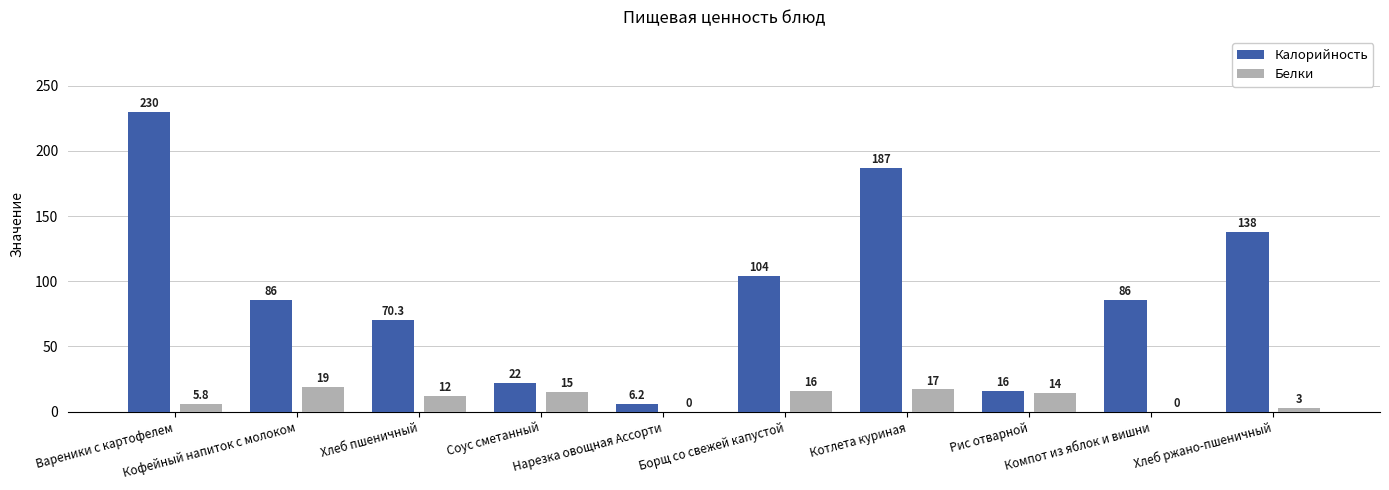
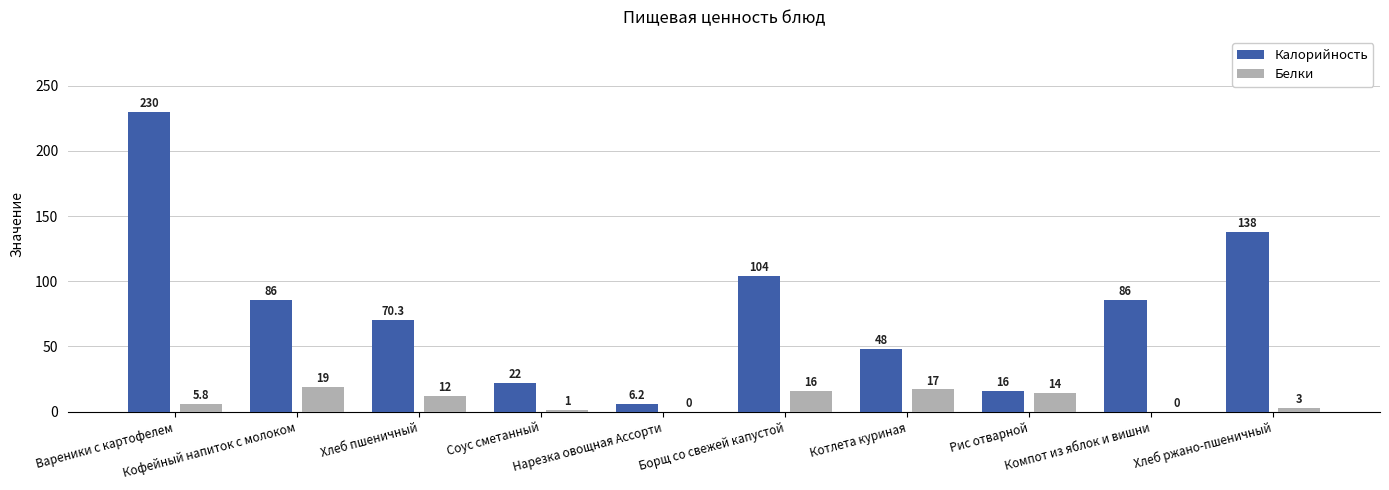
  {
    "Калорийность": {
      "Вареники с картофелем": 230,
      "Кофейный напиток с молоком": 86,
      "Хлеб пшеничный": 70.3,
      "Соус сметанный": 22,
      "Нарезка овощная Ассорти": 6.2,
      "Борщ со свежей капустой": 104,
-     "Котлета куриная": 187,
+     "Котлета куриная": 48,
      "Рис отварной": 16,
      "Компот из яблок и вишни": 86,
      "Хлеб ржано-пшеничный": 138
    },
    "Белки": {
      "Вареники с картофелем": 5.8,
      "Кофейный напиток с молоком": 19,
      "Хлеб пшеничный": 12,
-     "Соус сметанный": 15,
+     "Соус сметанный": 1,
      "Нарезка овощная Ассорти": 0,
      "Борщ со свежей капустой": 16,
      "Котлета куриная": 17,
      "Рис отварной": 14,
      "Компот из яблок и вишни": 0,
      "Хлеб ржано-пшеничный": 3
    }
  }
